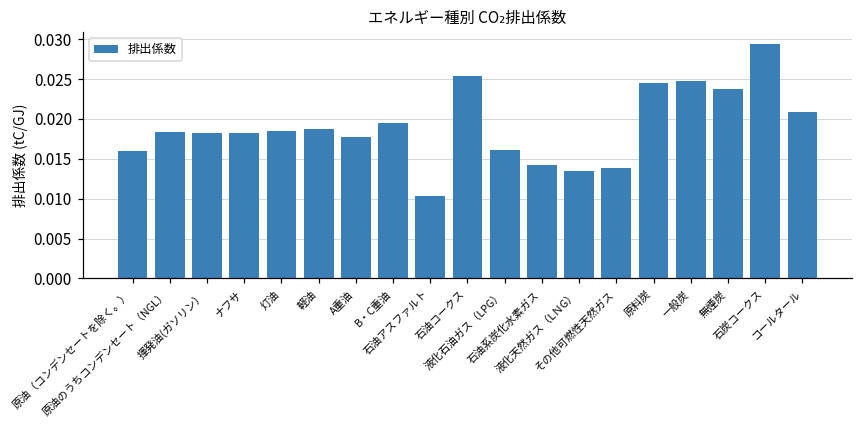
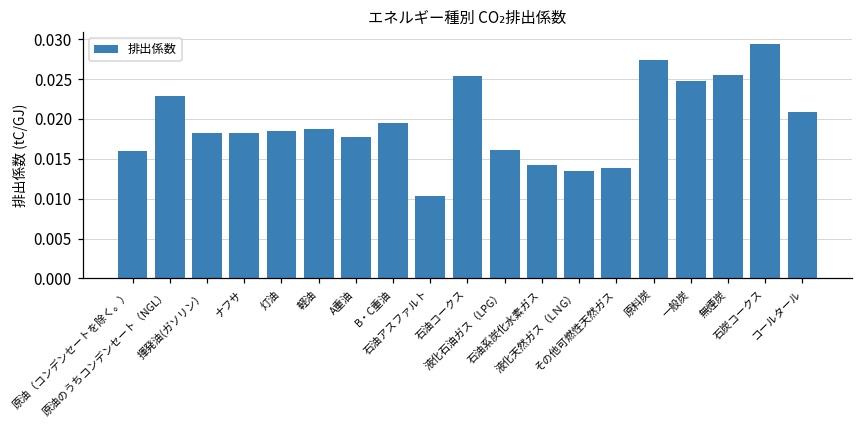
  {
    "原油（コンデンセートを除く。）": 0.016,
-   "原油のうちコンデンセート（NGL）": 0.018,
+   "原油のうちコンデンセート（NGL）": 0.023,
    "揮発油(ガソリン）": 0.018,
    "ナフサ": 0.018,
    "灯油": 0.019,
    "軽油": 0.019,
    "A重油": 0.018,
    "B・C重油": 0.020,
    "石油アスファルト": 0.010,
    "石油コークス": 0.025,
    "液化石油ガス（LPG）": 0.016,
    "石油系炭化水素ガス": 0.014,
    "液化天然ガス（LＮG）": 0.014,
    "その他可燃性天然ガス": 0.014,
-   "原料炭": 0.025,
+   "原料炭": 0.027,
    "一般炭": 0.025,
-   "無煙炭": 0.024,
+   "無煙炭": 0.026,
    "石炭コークス": 0.029,
    "コールタール": 0.021
  }
